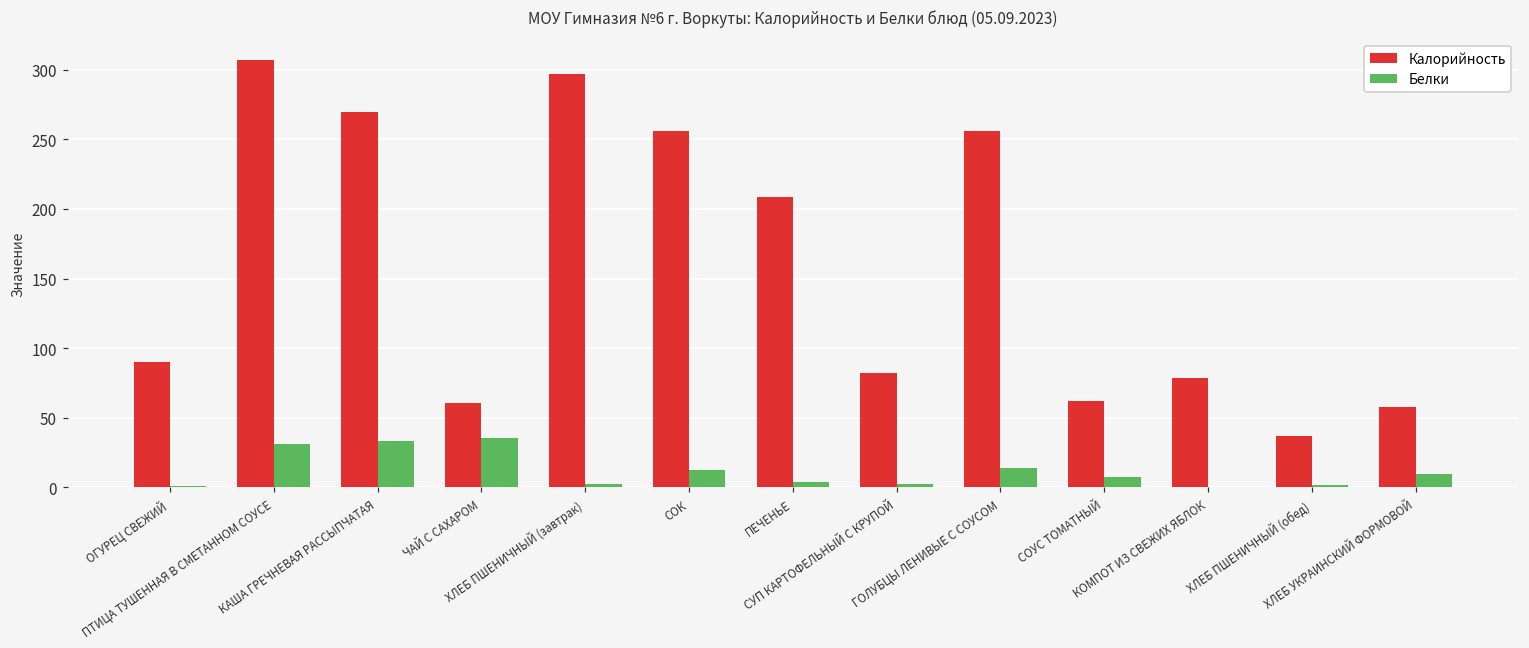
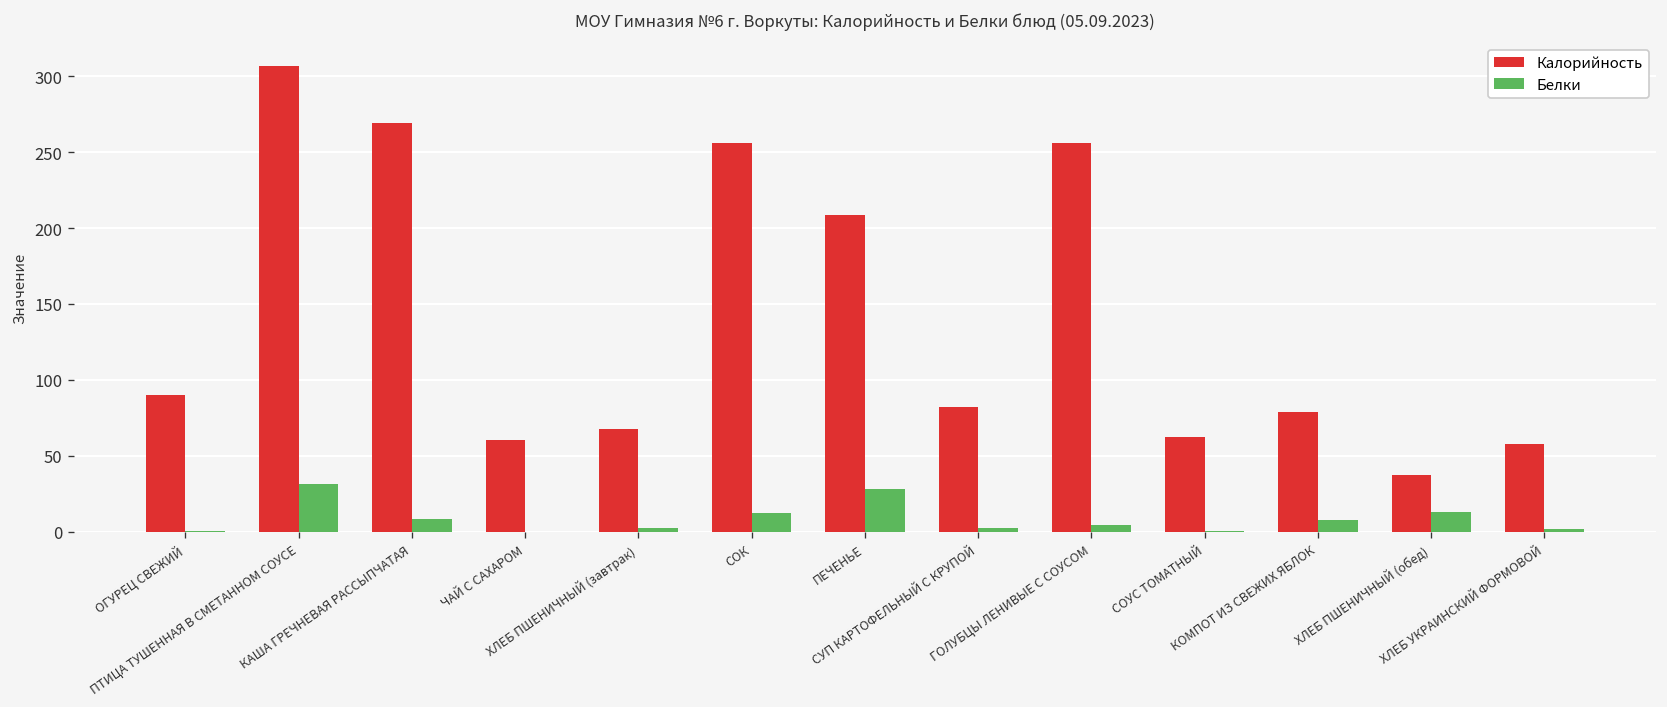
  {
    "Калорийность": {
      "ОГУРЕЦ СВЕЖИЙ": 90,
      "ПТИЦА ТУШЕННАЯ В СМЕТАННОМ СОУСЕ": 307,
      "КАША ГРЕЧНЕВАЯ РАССЫПЧАТАЯ": 269,
      "ЧАЙ С САХАРОМ": 61,
-     "ХЛЕБ ПШЕНИЧНЫЙ (завтрак)": 297,
+     "ХЛЕБ ПШЕНИЧНЫЙ (завтрак)": 68,
      "СОК": 256,
      "ПЕЧЕНЬЕ": 209,
      "СУП КАРТОФЕЛЬНЫЙ С КРУПОЙ": 82,
      "ГОЛУБЦЫ ЛЕНИВЫЕ С СОУСОМ": 256,
      "СОУС ТОМАТНЫЙ": 62,
      "КОМПОТ ИЗ СВЕЖИХ ЯБЛОК": 79,
      "ХЛЕБ ПШЕНИЧНЫЙ (обед)": 37,
      "ХЛЕБ УКРАИНСКИЙ ФОРМОВОЙ": 58
    },
    "Белки": {
      "ПТИЦА ТУШЕННАЯ В СМЕТАННОМ СОУСЕ": 31,
-     "КАША ГРЕЧНЕВАЯ РАССЫПЧАТАЯ": 33,
-     "ЧАЙ С САХАРОМ": 36,
+     "КАША ГРЕЧНЕВАЯ РАССЫПЧАТАЯ": 9,
+     "ЧАЙ С САХАРОМ": 0,
      "ХЛЕБ ПШЕНИЧНЫЙ (завтрак)": 2,
      "СОК": 13,
-     "ПЕЧЕНЬЕ": 4,
+     "ПЕЧЕНЬЕ": 28,
      "СУП КАРТОФЕЛЬНЫЙ С КРУПОЙ": 2,
-     "ГОЛУБЦЫ ЛЕНИВЫЕ С СОУСОМ": 14,
-     "СОУС ТОМАТНЫЙ": 7,
-     "КОМПОТ ИЗ СВЕЖИХ ЯБЛОК": 0,
-     "ХЛЕБ ПШЕНИЧНЫЙ (обед)": 2,
-     "ХЛЕБ УКРАИНСКИЙ ФОРМОВОЙ": 10
+     "ГОЛУБЦЫ ЛЕНИВЫЕ С СОУСОМ": 5,
+     "СОУС ТОМАТНЫЙ": 1,
+     "КОМПОТ ИЗ СВЕЖИХ ЯБЛОК": 8,
+     "ХЛЕБ ПШЕНИЧНЫЙ (обед)": 13,
+     "ХЛЕБ УКРАИНСКИЙ ФОРМОВОЙ": 2
    }
  }
